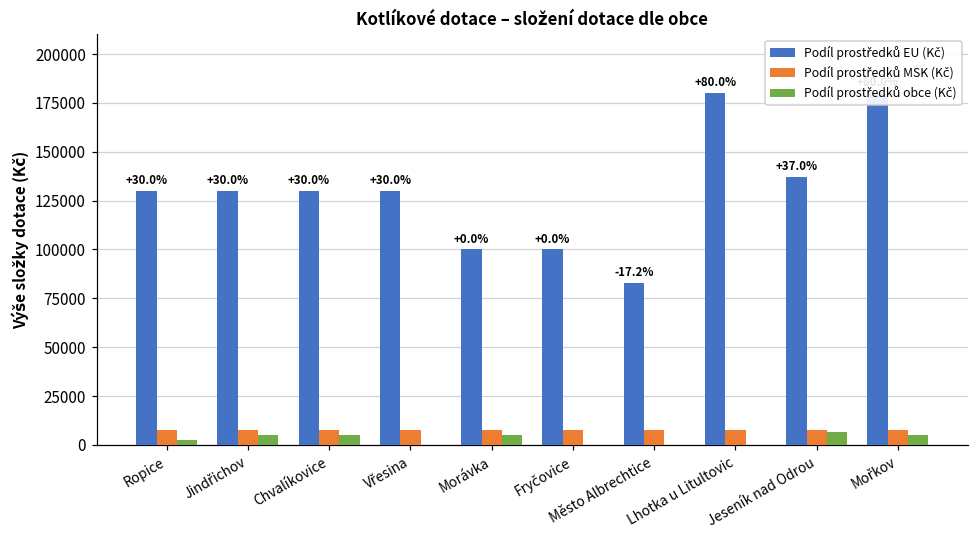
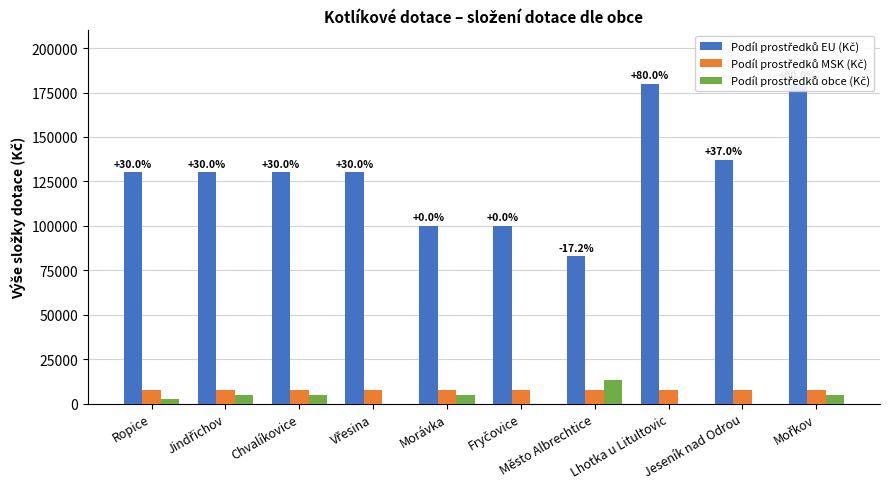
  {
    "Podíl prostředků MSK (Kč)": {
      "Ropice": 8000,
      "Jindřichov": 8000,
      "Chvalíkovice": 8000,
      "Vřesina": 8000,
      "Morávka": 8000,
      "Fryčovice": 8000,
      "Město Albrechtice": 8000,
      "Lhotka u Litultovic": 8000,
      "Jeseník nad Odrou": 8000,
      "Mořkov": 8000
    },
    "Podíl prostředků obce (Kč)": {
      "Ropice": 3000,
      "Jindřichov": 5000,
      "Chvalíkovice": 5000,
      "Vřesina": 0,
      "Morávka": 5000,
      "Fryčovice": 0,
-     "Město Albrechtice": 0,
+     "Město Albrechtice": 13000,
      "Lhotka u Litultovic": 0,
-     "Jeseník nad Odrou": 7000,
+     "Jeseník nad Odrou": 0,
      "Mořkov": 5000
    }
  }
